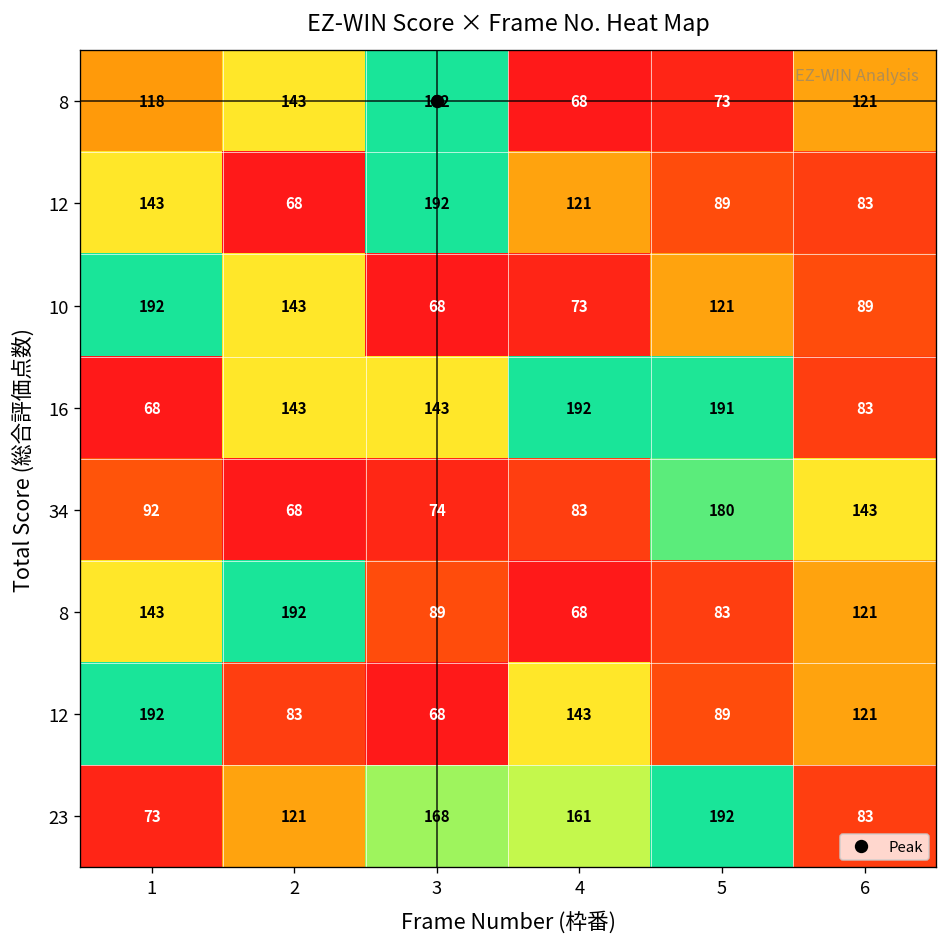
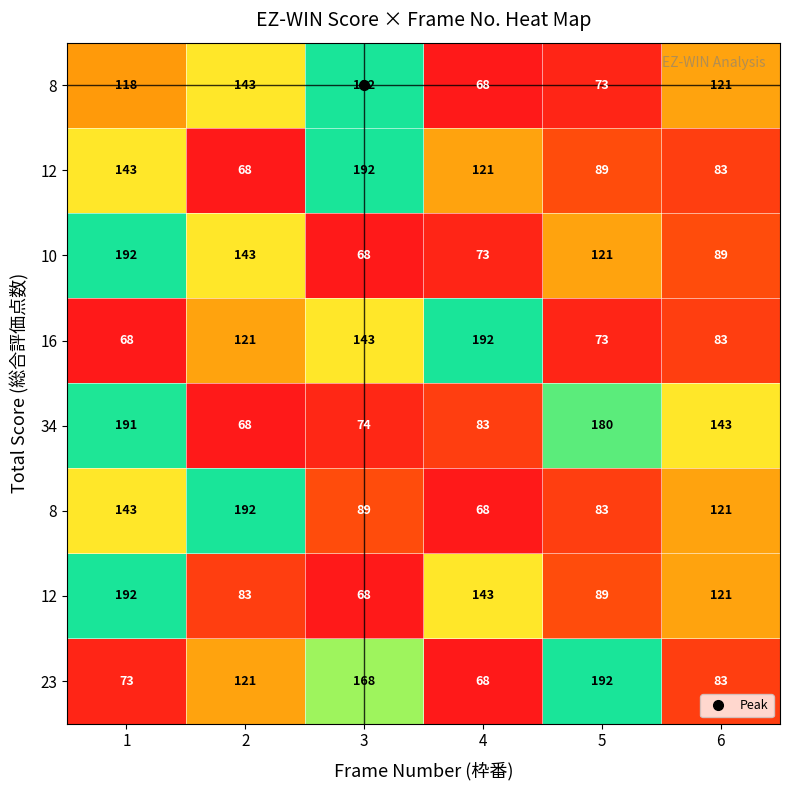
  {
    "10": {
      "1": 192,
      "2": 143,
      "3": 68,
      "4": 73,
      "5": 121,
      "6": 89
    },
    "16": {
      "1": 68,
-     "2": 143,
+     "2": 121,
      "3": 143,
      "4": 192,
-     "5": 191,
+     "5": 73,
      "6": 83
    },
    "34": {
-     "1": 92,
+     "1": 191,
      "2": 68,
      "3": 74,
      "4": 83,
      "5": 180,
      "6": 143
    },
    "23": {
      "1": 73,
      "2": 121,
      "3": 168,
-     "4": 161,
+     "4": 68,
      "5": 192,
      "6": 83
    }
  }
